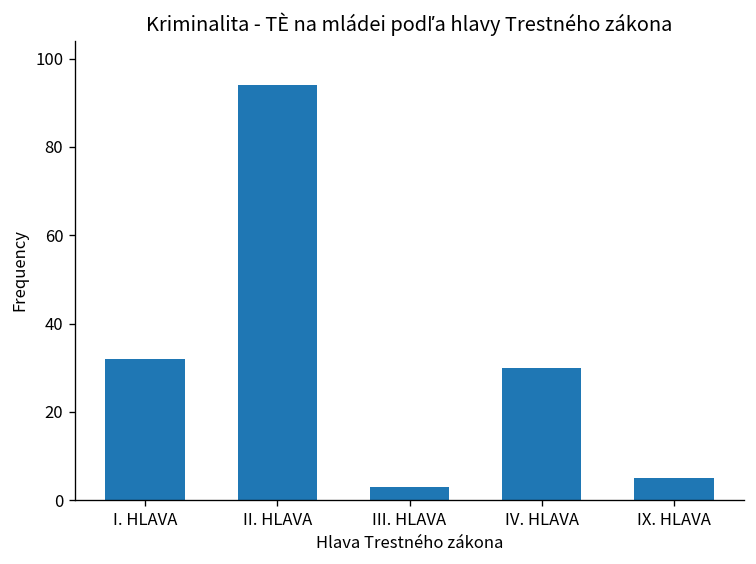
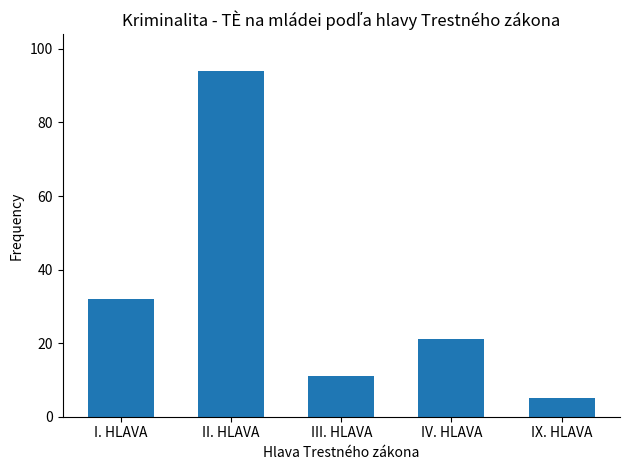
  {
    "I. HLAVA": 32,
    "II. HLAVA": 94,
-   "III. HLAVA": 3,
-   "IV. HLAVA": 30,
+   "III. HLAVA": 11,
+   "IV. HLAVA": 21,
    "IX. HLAVA": 5
  }
